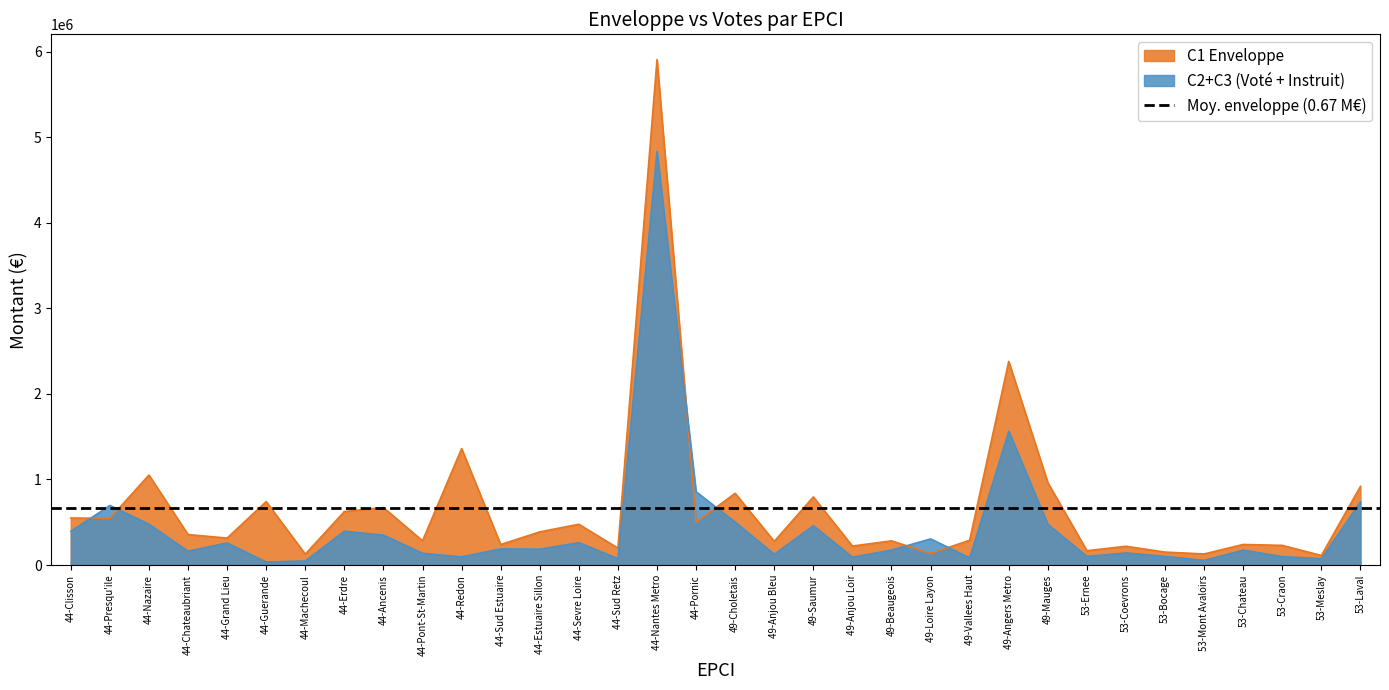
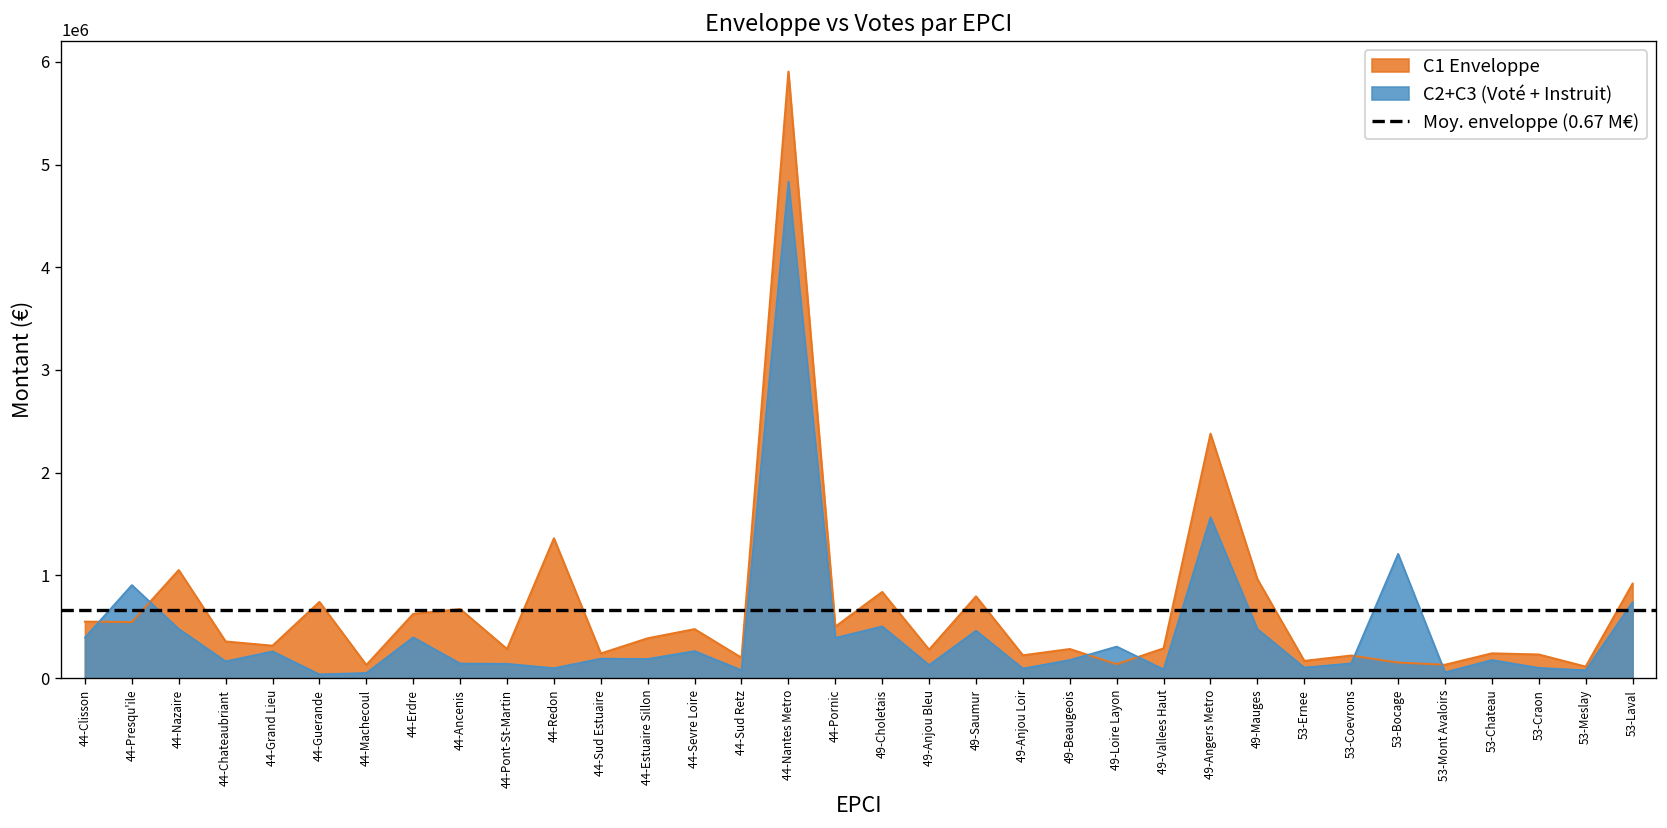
  {
    "C1 Enveloppe": {
      "44-Clisson": 600000,
      "44-Presqu'ile": 500000,
      "44-Nazaire": 1100000,
      "44-Chateaubriant": 400000,
      "44-Grand Lieu": 300000,
      "44-Guerande": 700000,
      "44-Machecoul": 100000,
      "44-Erdre": 600000,
      "44-Ancenis": 700000,
      "44-Pont-St-Martin": 300000,
      "44-Redon": 1400000,
      "44-Sud Estuaire": 200000,
      "44-Estuaire Sillon": 400000,
      "44-Sevre Loire": 500000,
      "44-Sud Retz": 200000,
      "44-Nantes Metro": 5900000,
      "44-Pornic": 500000,
      "49-Choletais": 800000,
      "49-Anjou Bleu": 300000,
      "49-Saumur": 800000,
      "49-Anjou Loir": 200000,
      "49-Beaugeois": 300000,
      "49-Loire Layon": 100000,
      "49-Vallees Haut": 300000,
      "49-Angers Metro": 2400000,
      "49-Mauges": 1000000,
      "53-Ernee": 200000,
      "53-Coevrons": 200000,
      "53-Bocage": 200000,
      "53-Mont Avaloirs": 100000,
      "53-Chateau": 200000,
      "53-Craon": 200000,
      "53-Meslay": 100000,
      "53-Laval": 900000
    },
    "C2+C3 (Voté + Instruit)": {
      "44-Clisson": 400000,
-     "44-Presqu'ile": 700000,
+     "44-Presqu'ile": 900000,
      "44-Nazaire": 500000,
      "44-Chateaubriant": 200000,
      "44-Grand Lieu": 300000,
      "44-Guerande": 0,
      "44-Machecoul": 100000,
      "44-Erdre": 400000,
-     "44-Ancenis": 400000,
+     "44-Ancenis": 100000,
      "44-Pont-St-Martin": 100000,
      "44-Redon": 100000,
      "44-Sud Estuaire": 200000,
      "44-Estuaire Sillon": 200000,
      "44-Sevre Loire": 300000,
      "44-Sud Retz": 100000,
      "44-Nantes Metro": 4800000,
-     "44-Pornic": 900000,
+     "44-Pornic": 400000,
      "49-Choletais": 500000,
      "49-Anjou Bleu": 100000,
      "49-Saumur": 500000,
      "49-Anjou Loir": 100000,
      "49-Beaugeois": 200000,
      "49-Loire Layon": 300000,
      "49-Vallees Haut": 100000,
      "49-Angers Metro": 1600000,
      "49-Mauges": 500000,
      "53-Ernee": 100000,
      "53-Coevrons": 100000,
-     "53-Bocage": 100000,
+     "53-Bocage": 1200000,
      "53-Mont Avaloirs": 100000,
      "53-Chateau": 200000,
      "53-Craon": 100000,
      "53-Meslay": 100000,
      "53-Laval": 700000
    }
  }
